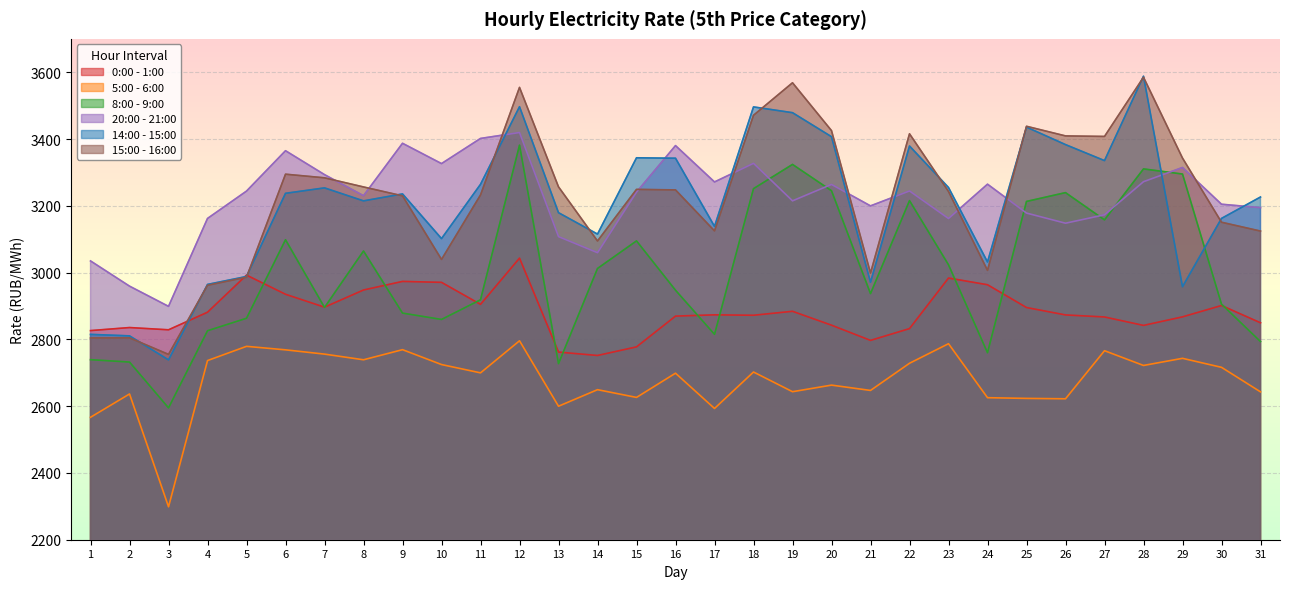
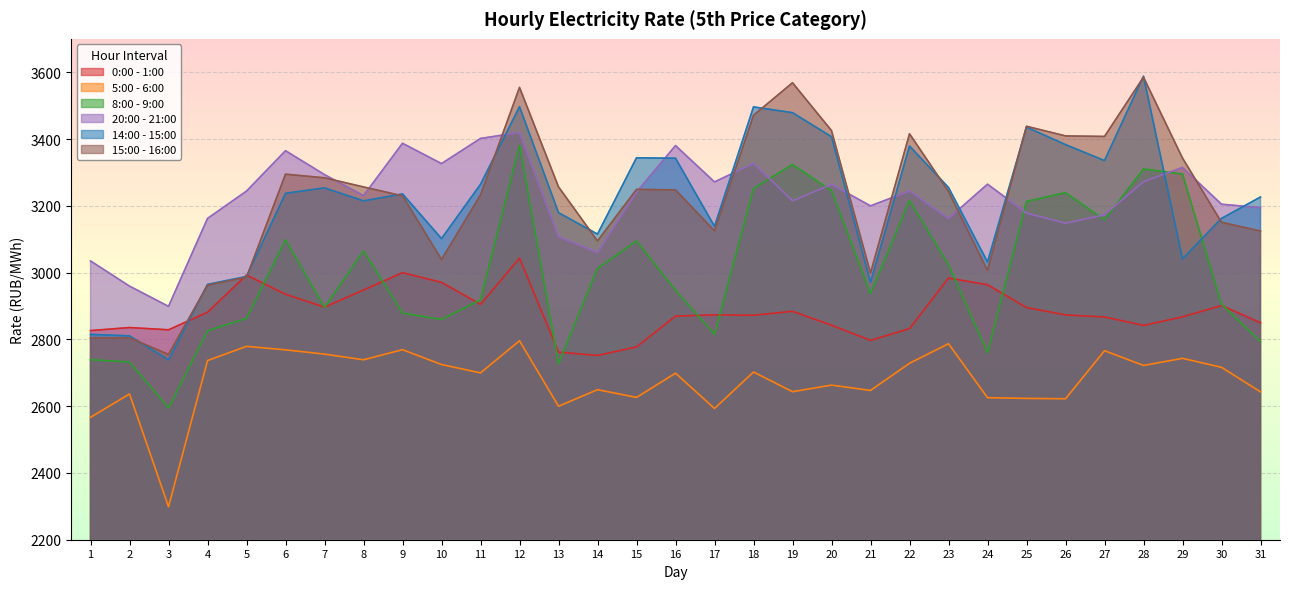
  {
    "0:00 - 1:00": {
      "1": 2830,
      "2": 2840,
      "3": 2830,
      "4": 2880,
      "6": 2940,
      "8": 2950,
-     "9": 2970,
+     "9": 3000,
      "10": 2970,
      "11": 2900,
      "12": 3040,
      "13": 2760,
      "14": 2750,
      "15": 2780,
      "16": 2870,
      "17": 2870,
      "18": 2870,
      "19": 2880,
      "20": 2840,
      "21": 2800,
      "22": 2830,
      "23": 2980,
      "24": 2960,
      "25": 2900,
      "26": 2870,
      "27": 2870,
      "28": 2840,
      "29": 2870,
      "31": 2850
    },
    "5:00 - 6:00": {
      "1": 2570,
      "2": 2640,
      "3": 2300,
      "4": 2740,
      "5": 2780,
      "6": 2770,
      "7": 2760,
      "8": 2740,
      "9": 2770,
      "10": 2720,
      "11": 2700,
      "12": 2800,
      "13": 2600,
      "14": 2650,
      "15": 2630,
      "16": 2700,
      "17": 2590,
      "18": 2700,
      "19": 2640,
      "20": 2660,
      "21": 2650,
      "22": 2730,
      "23": 2790,
      "24": 2630,
      "25": 2620,
      "26": 2620,
      "27": 2770,
      "28": 2720,
      "29": 2740,
      "30": 2720,
      "31": 2640
    },
    "8:00 - 9:00": {
      "1": 2740,
      "2": 2730,
      "3": 2590,
      "4": 2830,
      "5": 2860,
      "6": 3100,
      "8": 3060,
      "9": 2880,
      "10": 2860,
      "11": 2920,
      "12": 3380,
      "13": 2730,
      "14": 3010,
      "15": 3090,
      "16": 2950,
      "17": 2820,
      "18": 3250,
      "19": 3320,
      "20": 3250,
      "21": 2940,
      "22": 3220,
      "23": 3020,
      "24": 2760,
      "25": 3210,
      "26": 3240,
      "27": 3160,
      "28": 3310,
      "29": 3300,
      "31": 2790
    },
    "20:00 - 21:00": {
      "1": 3030,
      "2": 2960,
      "3": 2900,
      "4": 3160,
      "5": 3240,
      "6": 3360,
      "7": 3290,
      "8": 3230,
      "9": 3390,
      "10": 3330,
      "11": 3400,
      "12": 3420,
      "13": 3110,
      "14": 3060,
      "15": 3240,
      "16": 3380,
      "17": 3270,
      "18": 3330,
      "19": 3210,
      "20": 3260,
      "21": 3200,
      "22": 3240,
      "23": 3160,
      "24": 3260,
      "25": 3180,
      "26": 3150,
      "27": 3170,
      "28": 3270,
      "29": 3310,
      "30": 3200,
      "31": 3190
    },
    "14:00 - 15:00": {
      "1": 2810,
      "3": 2740,
      "6": 3240,
      "7": 3250,
      "8": 3210,
      "10": 3100,
      "11": 3260,
      "12": 3500,
      "13": 3180,
      "14": 3120,
      "15": 3340,
      "16": 3340,
      "17": 3140,
      "18": 3500,
      "19": 3480,
      "20": 3410,
      "21": 2970,
      "22": 3380,
      "23": 3250,
      "24": 3030,
      "26": 3380,
      "27": 3340,
-     "29": 2960,
+     "29": 3040,
      "30": 3160,
      "31": 3230
    },
    "15:00 - 16:00": {
      "1": 2800,
      "3": 2760,
      "6": 3290,
      "7": 3280,
      "8": 3260,
      "10": 3040,
      "11": 3230,
      "12": 3550,
      "13": 3260,
      "14": 3090,
      "15": 3250,
      "16": 3250,
      "17": 3120,
      "18": 3470,
      "19": 3570,
      "20": 3430,
      "21": 3000,
      "22": 3420,
      "23": 3240,
      "24": 3010,
      "26": 3410,
      "27": 3410,
      "29": 3340,
      "30": 3150,
      "31": 3120
    }
  }
